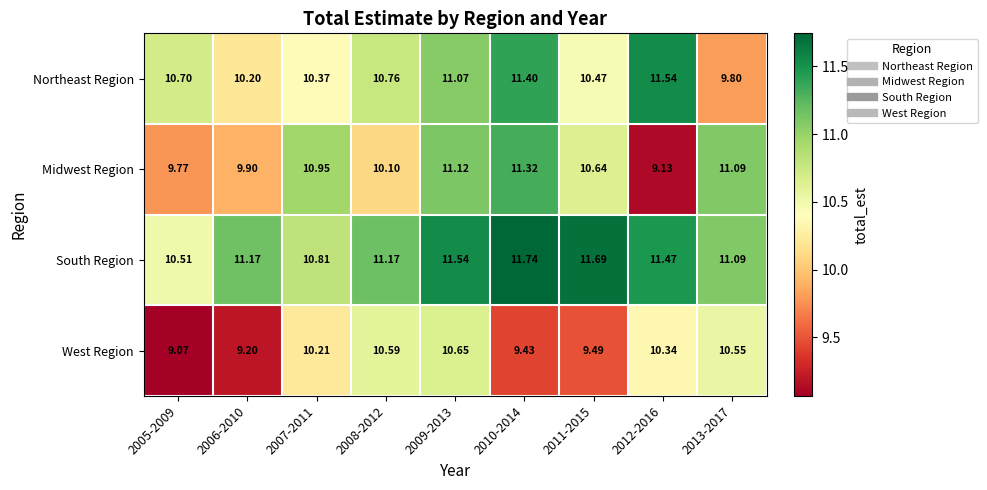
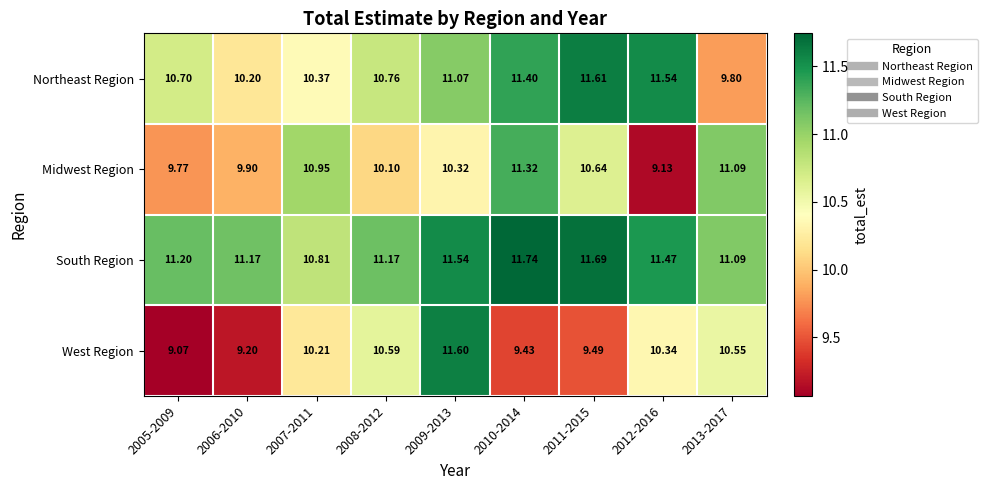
  {
    "Northeast Region": {
      "2005-2009": 10.70,
      "2006-2010": 10.20,
      "2007-2011": 10.37,
      "2008-2012": 10.76,
      "2009-2013": 11.07,
      "2010-2014": 11.40,
-     "2011-2015": 10.47,
+     "2011-2015": 11.61,
      "2012-2016": 11.54,
      "2013-2017": 9.80
    },
    "Midwest Region": {
      "2005-2009": 9.77,
      "2006-2010": 9.90,
      "2007-2011": 10.95,
      "2008-2012": 10.10,
-     "2009-2013": 11.12,
+     "2009-2013": 10.32,
      "2010-2014": 11.32,
      "2011-2015": 10.64,
      "2012-2016": 9.13,
      "2013-2017": 11.09
    },
    "South Region": {
-     "2005-2009": 10.51,
+     "2005-2009": 11.20,
      "2006-2010": 11.17,
      "2007-2011": 10.81,
      "2008-2012": 11.17,
      "2009-2013": 11.54,
      "2010-2014": 11.74,
      "2011-2015": 11.69,
      "2012-2016": 11.47,
      "2013-2017": 11.09
    },
    "West Region": {
      "2005-2009": 9.07,
      "2006-2010": 9.20,
      "2007-2011": 10.21,
      "2008-2012": 10.59,
-     "2009-2013": 10.65,
+     "2009-2013": 11.60,
      "2010-2014": 9.43,
      "2011-2015": 9.49,
      "2012-2016": 10.34,
      "2013-2017": 10.55
    }
  }
